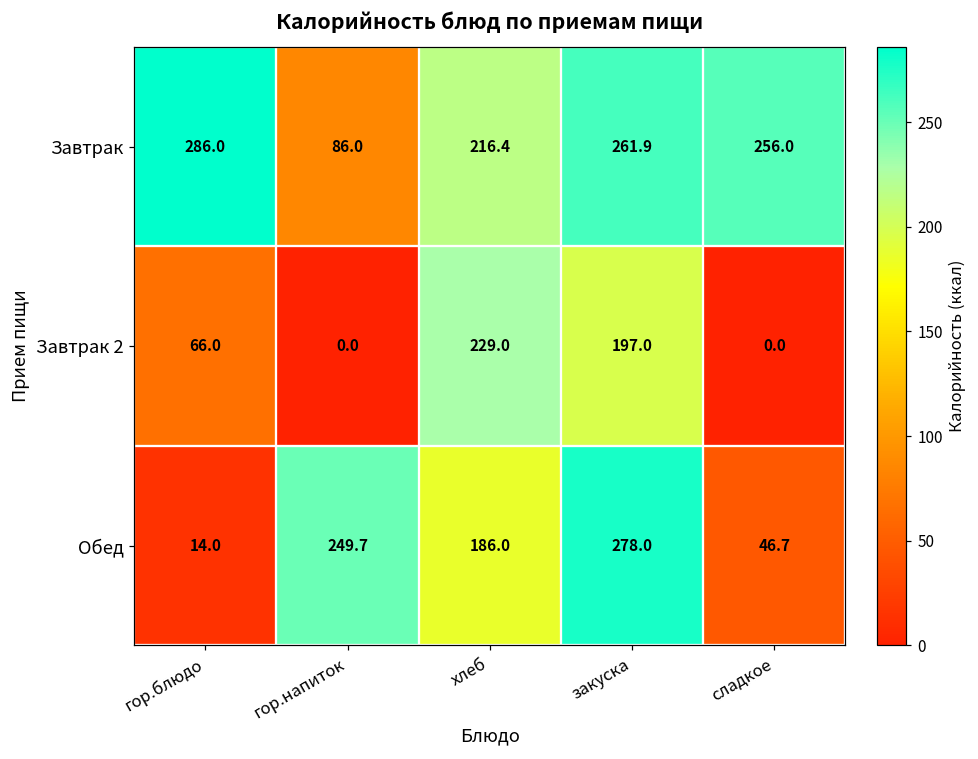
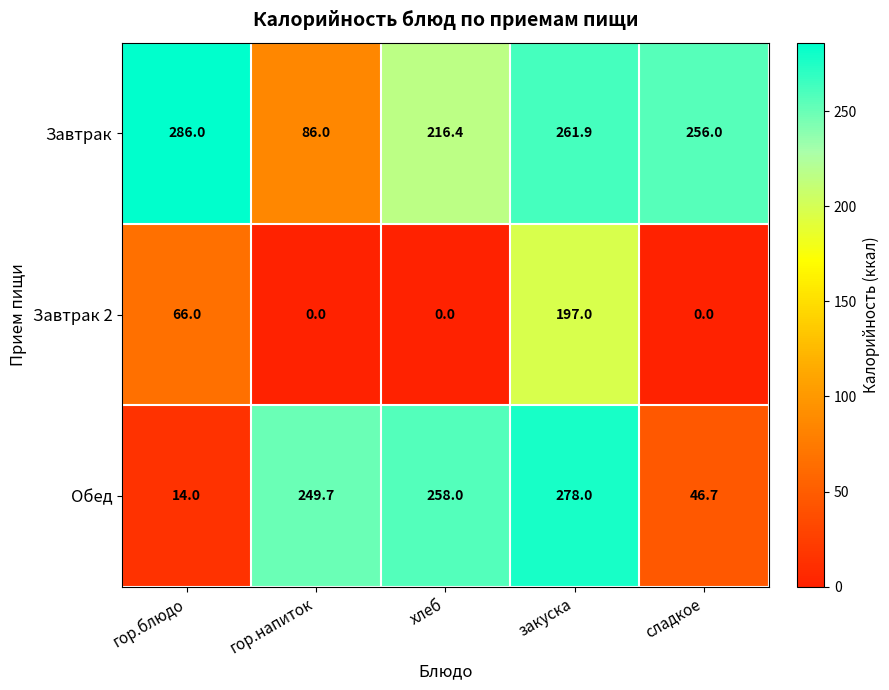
  {
    "Завтрак": {
      "гор.блюдо": 286.0,
      "гор.напиток": 86.0,
      "хлеб": 216.4,
      "закуска": 261.9,
      "сладкое": 256.0
    },
    "Завтрак 2": {
      "гор.блюдо": 66.0,
      "гор.напиток": 0.0,
-     "хлеб": 229.0,
+     "хлеб": 0.0,
      "закуска": 197.0,
      "сладкое": 0.0
    },
    "Обед": {
      "гор.блюдо": 14.0,
      "гор.напиток": 249.7,
-     "хлеб": 186.0,
+     "хлеб": 258.0,
      "закуска": 278.0,
      "сладкое": 46.7
    }
  }
